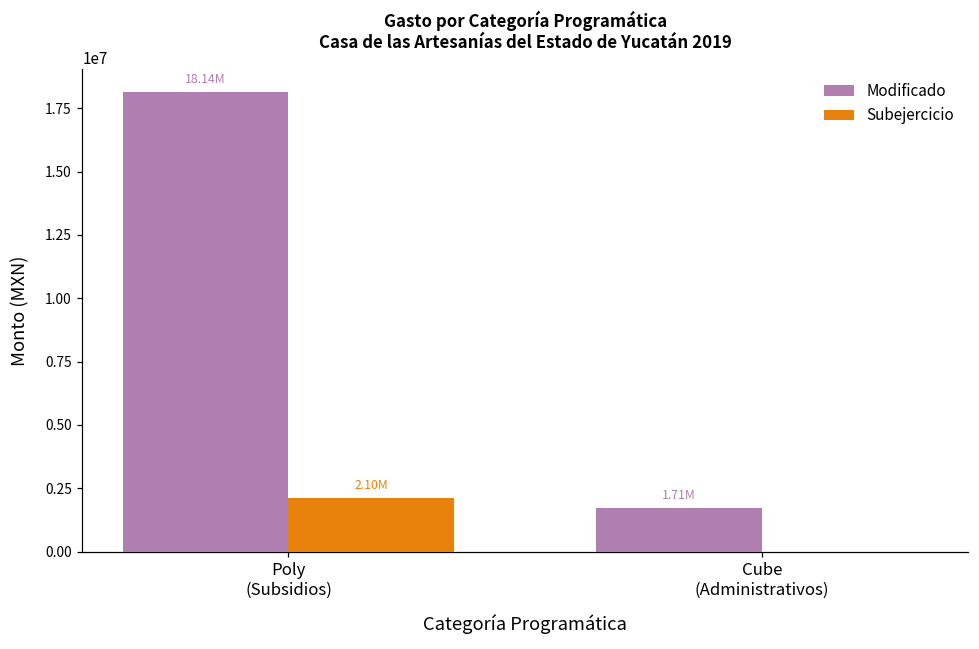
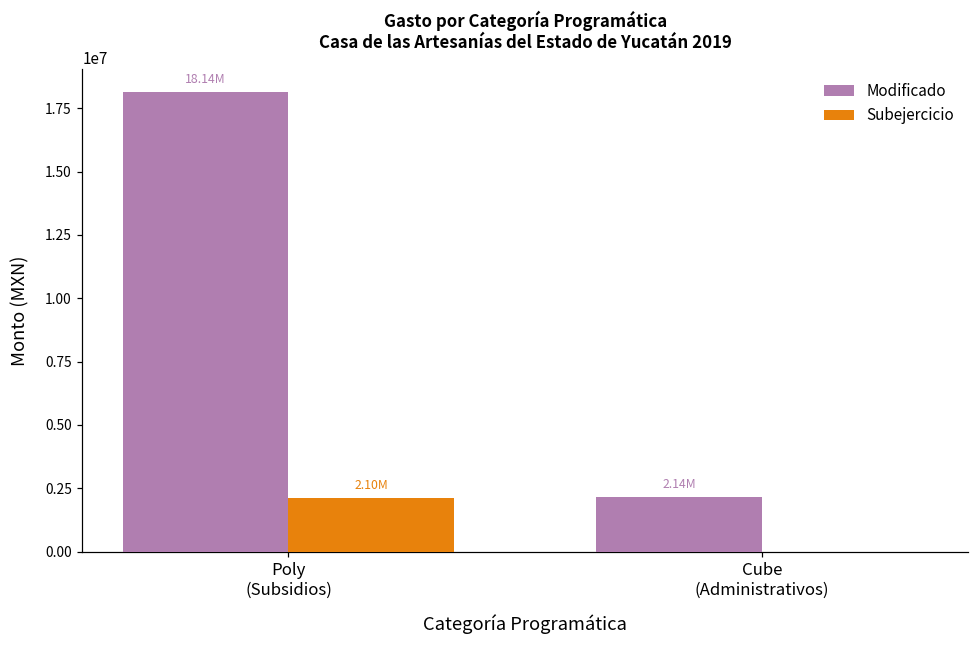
  {
    "Modificado": {
      "Poly (Subsidios)": "18.14M",
-     "Cube (Administrativos)": "1.71M"
+     "Cube (Administrativos)": "2.14M"
    },
    "Subejercicio": {
      "Poly (Subsidios)": "2.10M"
    }
  }
